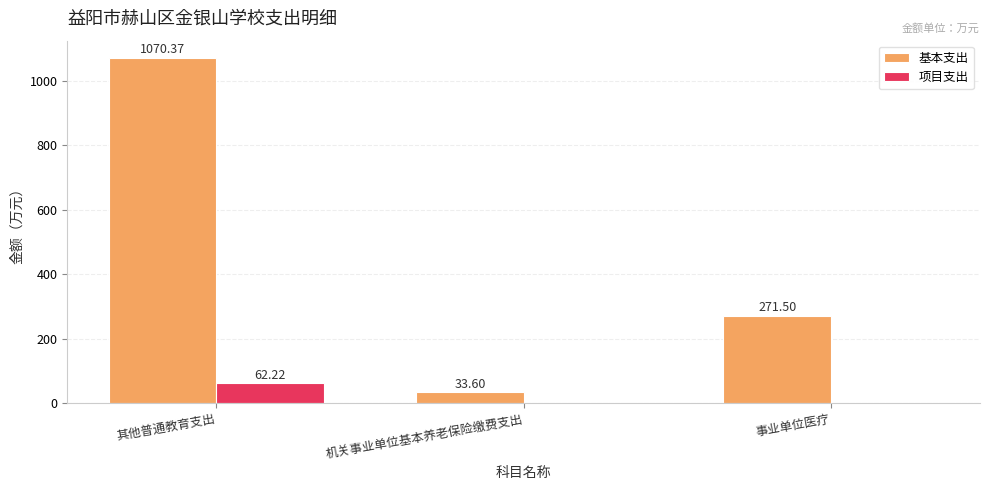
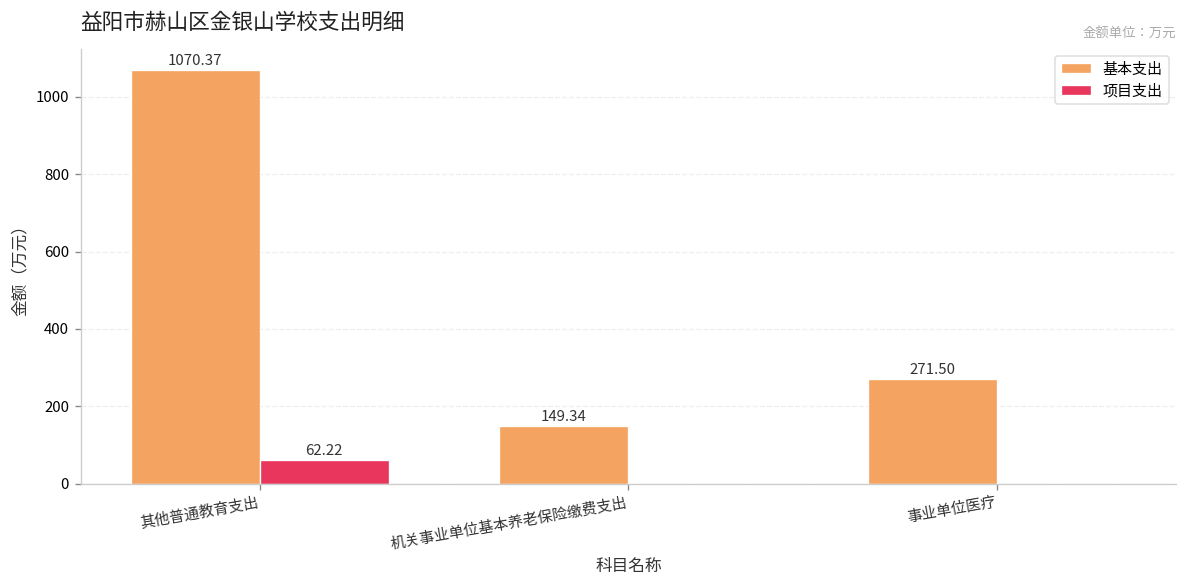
  {
    "基本支出": {
      "其他普通教育支出": 1070.37,
-     "机关事业单位基本养老保险缴费支出": 33.60,
+     "机关事业单位基本养老保险缴费支出": 149.34,
      "事业单位医疗": 271.50
    },
    "项目支出": {
      "其他普通教育支出": 62.22
    }
  }
